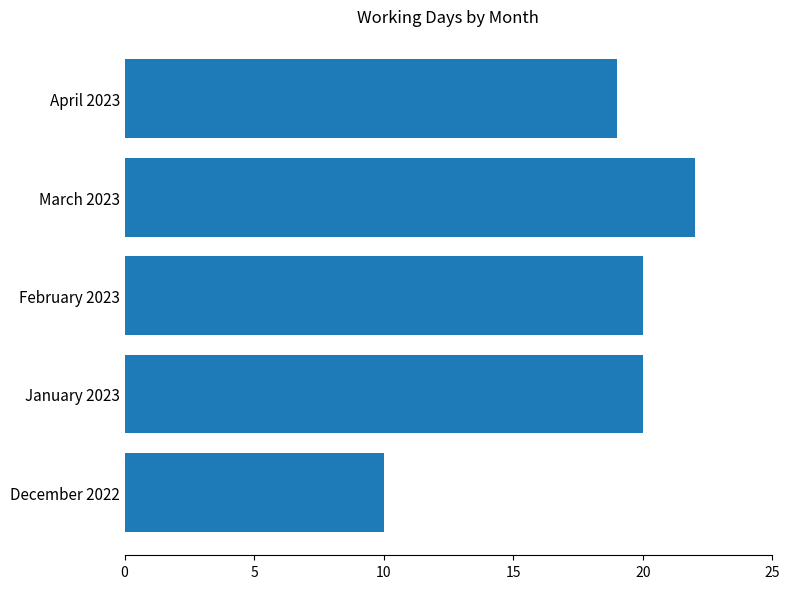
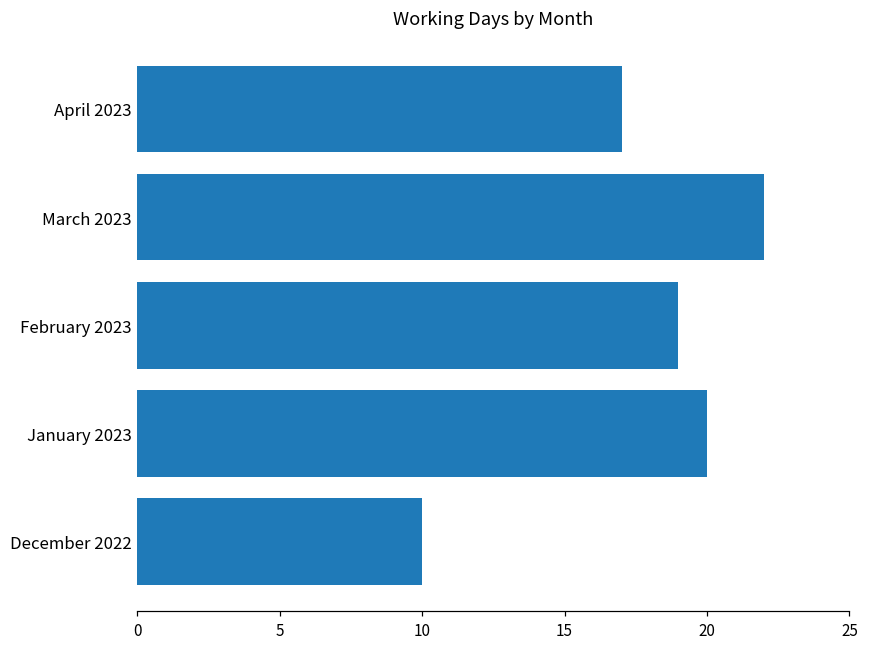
  {
-   "April 2023": 19,
+   "April 2023": 17,
    "March 2023": 22,
-   "February 2023": 20,
+   "February 2023": 19,
    "January 2023": 20,
    "December 2022": 10
  }
